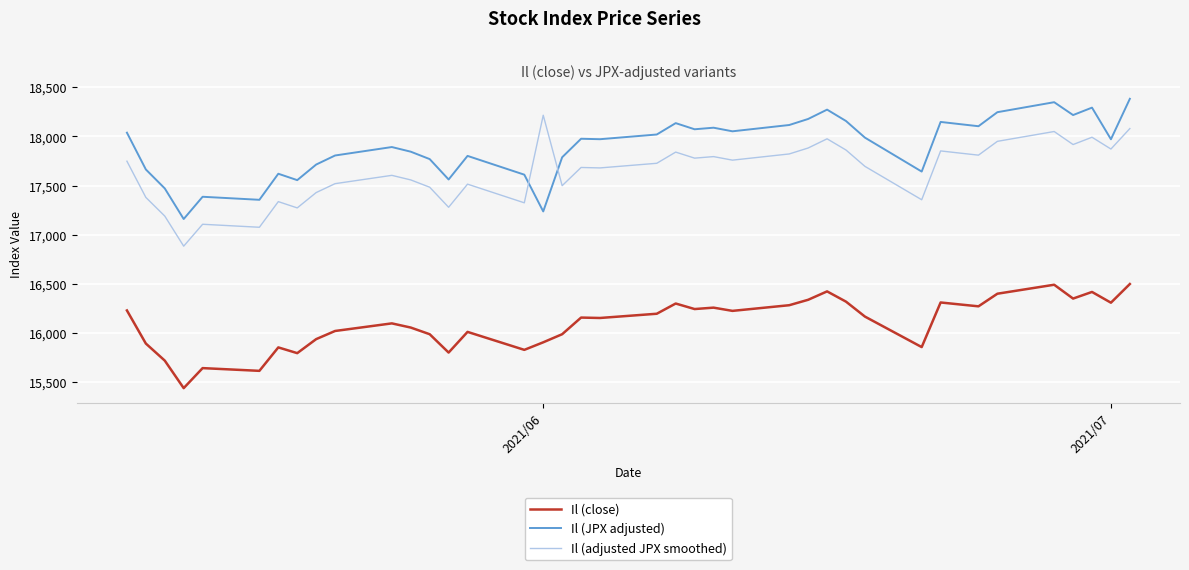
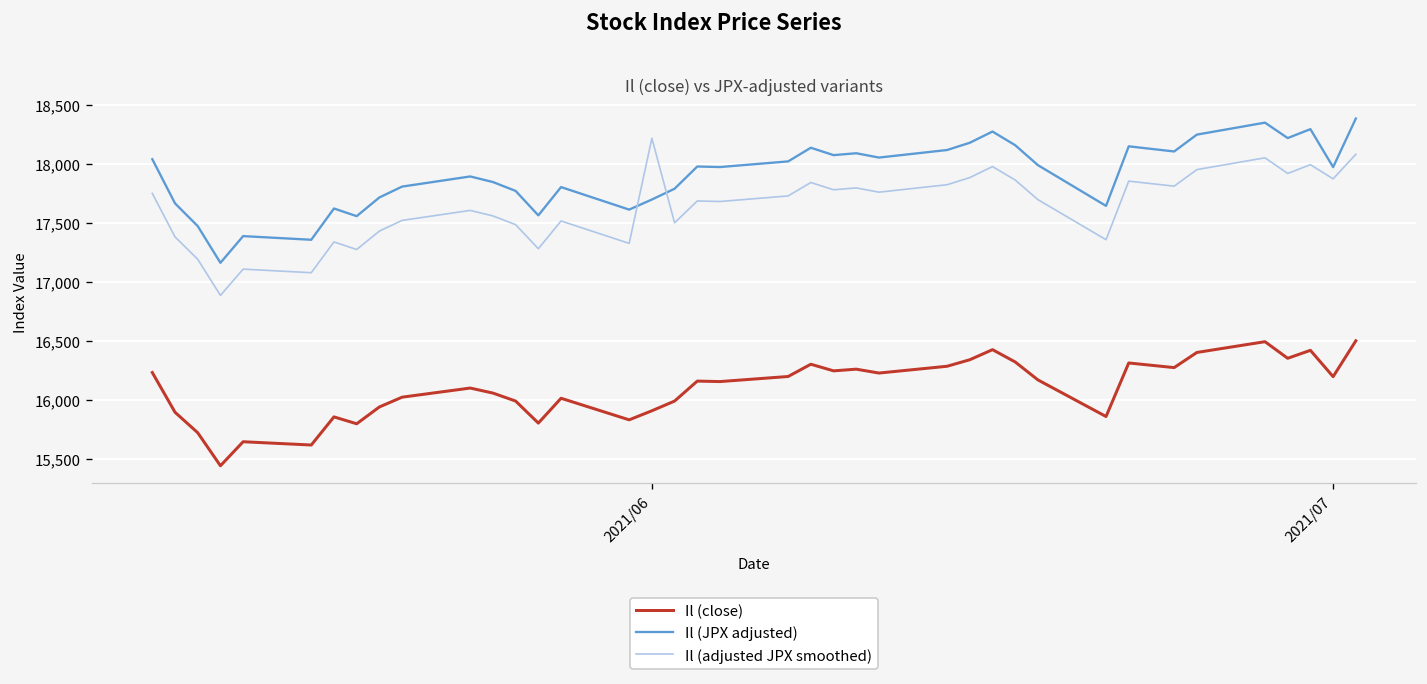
  {
    "Il (close)": {
      "2021/06": "15,900",
-     "2021/07": "16,300"
+     "2021/07": "16,200"
    },
    "Il (JPX adjusted)": {
-     "2021/06": "17,200",
+     "2021/06": "17,700",
      "2021/07": "18,000"
    },
    "Il (adjusted JPX smoothed)": {
      "2021/06": "18,200",
      "2021/07": "17,900"
    }
  }
